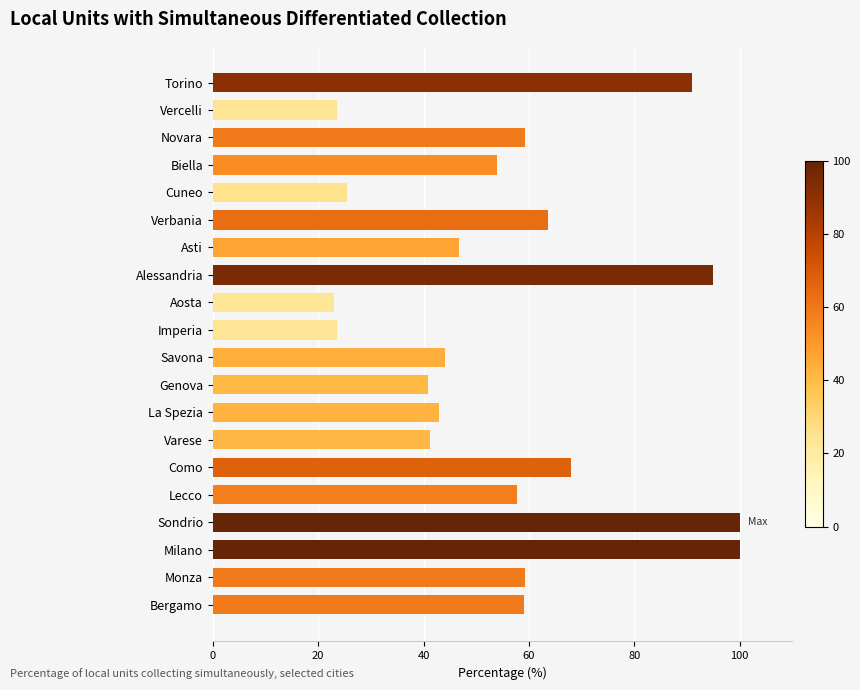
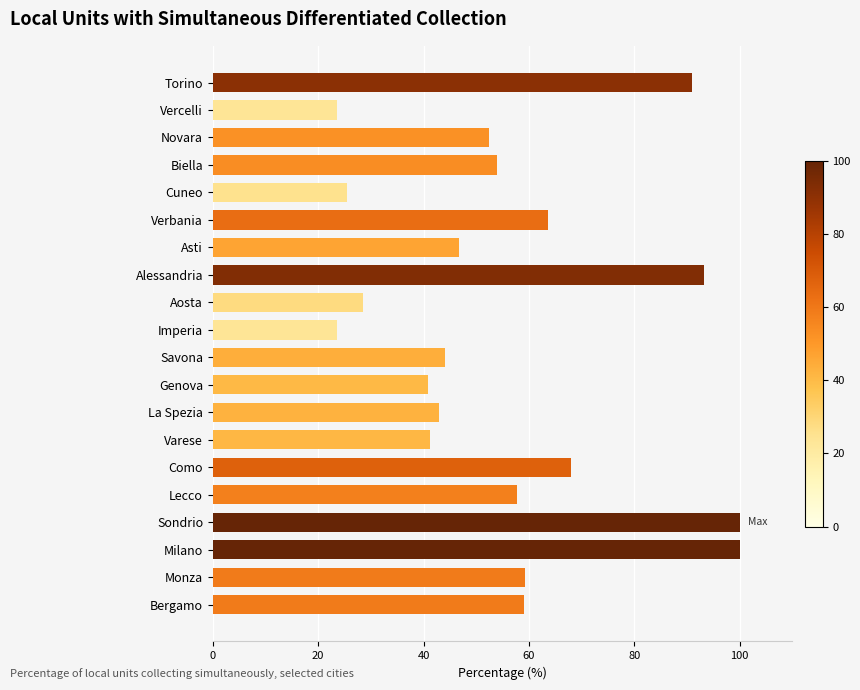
  {
    "Torino": 91,
    "Vercelli": 24,
-   "Novara": 59,
+   "Novara": 52,
    "Biella": 54,
    "Cuneo": 25,
    "Verbania": 64,
    "Asti": 47,
-   "Alessandria": 95,
-   "Aosta": 23,
+   "Alessandria": 93,
+   "Aosta": 28,
    "Imperia": 24,
    "Savona": 44,
    "Genova": 41,
    "La Spezia": 43,
    "Varese": 41,
    "Como": 68,
    "Lecco": 58,
    "Sondrio": 100,
    "Milano": 100,
    "Monza": 59,
    "Bergamo": 59
  }
